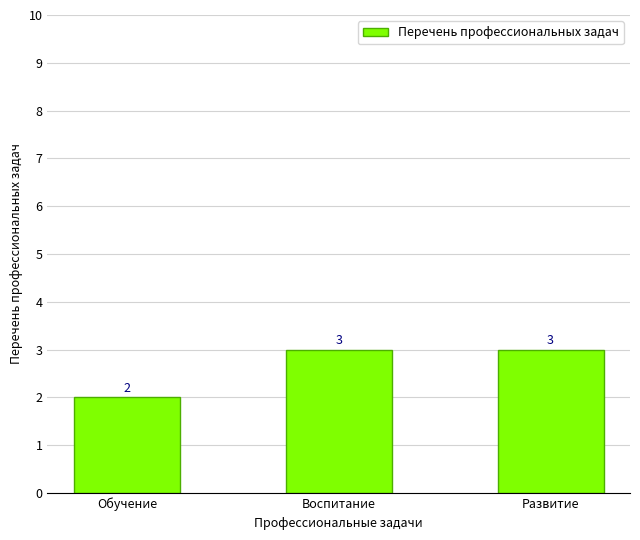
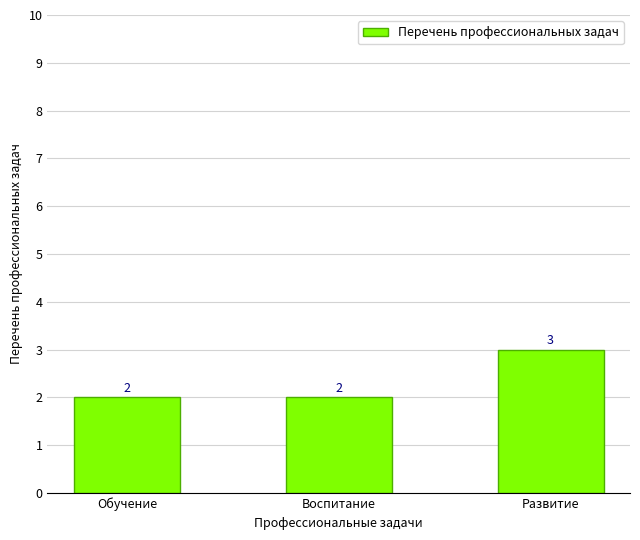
  {
    "Обучение": 2,
-   "Воспитание": 3,
+   "Воспитание": 2,
    "Развитие": 3
  }
